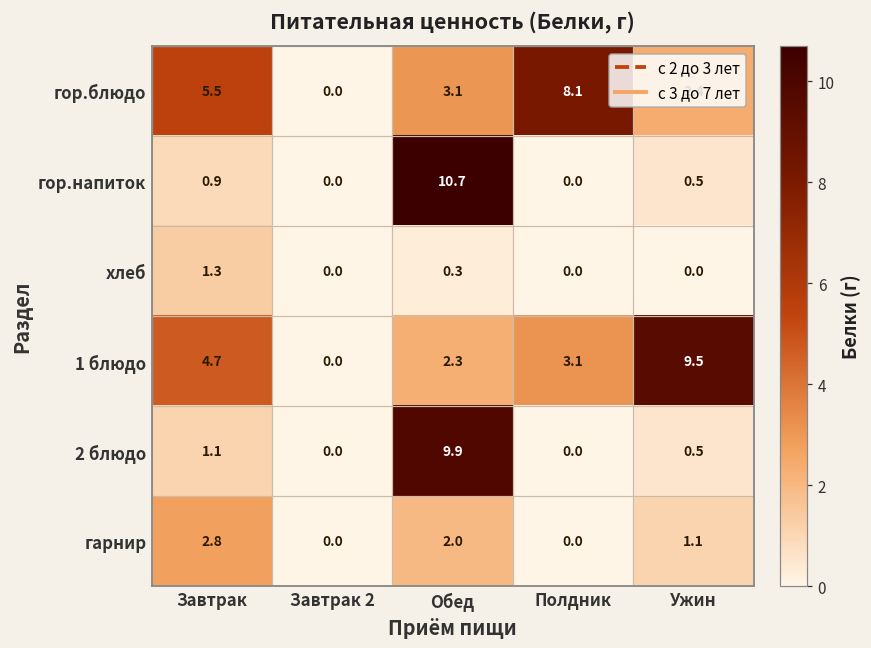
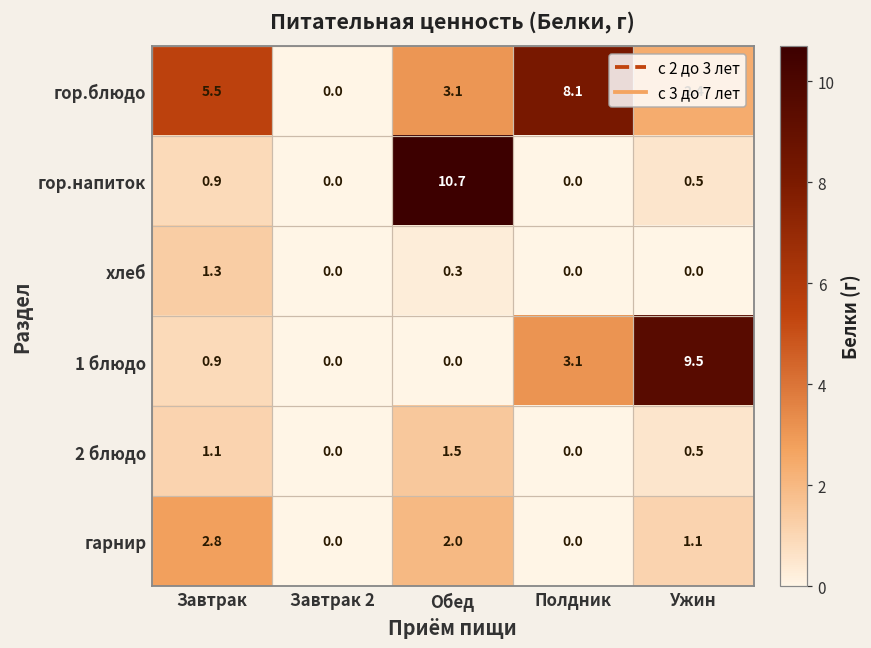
  {
    "гор.блюдо": {
      "Завтрак": 5.5,
      "Завтрак 2": 0.0,
      "Обед": 3.1,
      "Полдник": 8.1
    },
    "гор.напиток": {
      "Завтрак": 0.9,
      "Завтрак 2": 0.0,
      "Обед": 10.7,
      "Полдник": 0.0,
      "Ужин": 0.5
    },
    "хлеб": {
      "Завтрак": 1.3,
      "Завтрак 2": 0.0,
      "Обед": 0.3,
      "Полдник": 0.0,
      "Ужин": 0.0
    },
    "1 блюдо": {
-     "Завтрак": 4.7,
+     "Завтрак": 0.9,
      "Завтрак 2": 0.0,
-     "Обед": 2.3,
+     "Обед": 0.0,
      "Полдник": 3.1,
      "Ужин": 9.5
    },
    "2 блюдо": {
      "Завтрак": 1.1,
      "Завтрак 2": 0.0,
-     "Обед": 9.9,
+     "Обед": 1.5,
      "Полдник": 0.0,
      "Ужин": 0.5
    },
    "гарнир": {
      "Завтрак": 2.8,
      "Завтрак 2": 0.0,
      "Обед": 2.0,
      "Полдник": 0.0,
      "Ужин": 1.1
    }
  }
